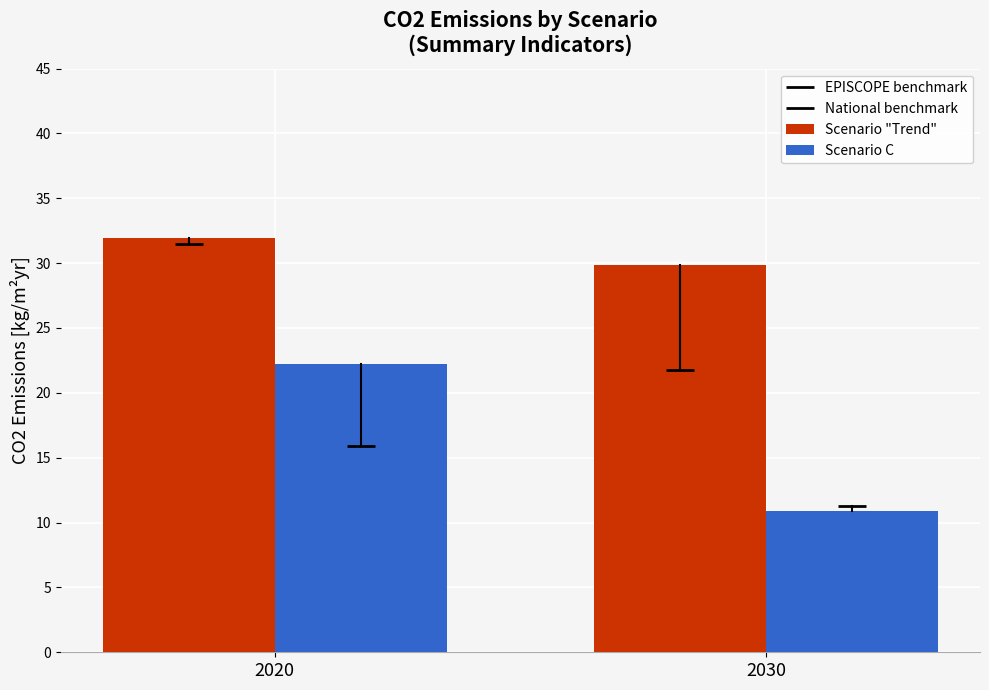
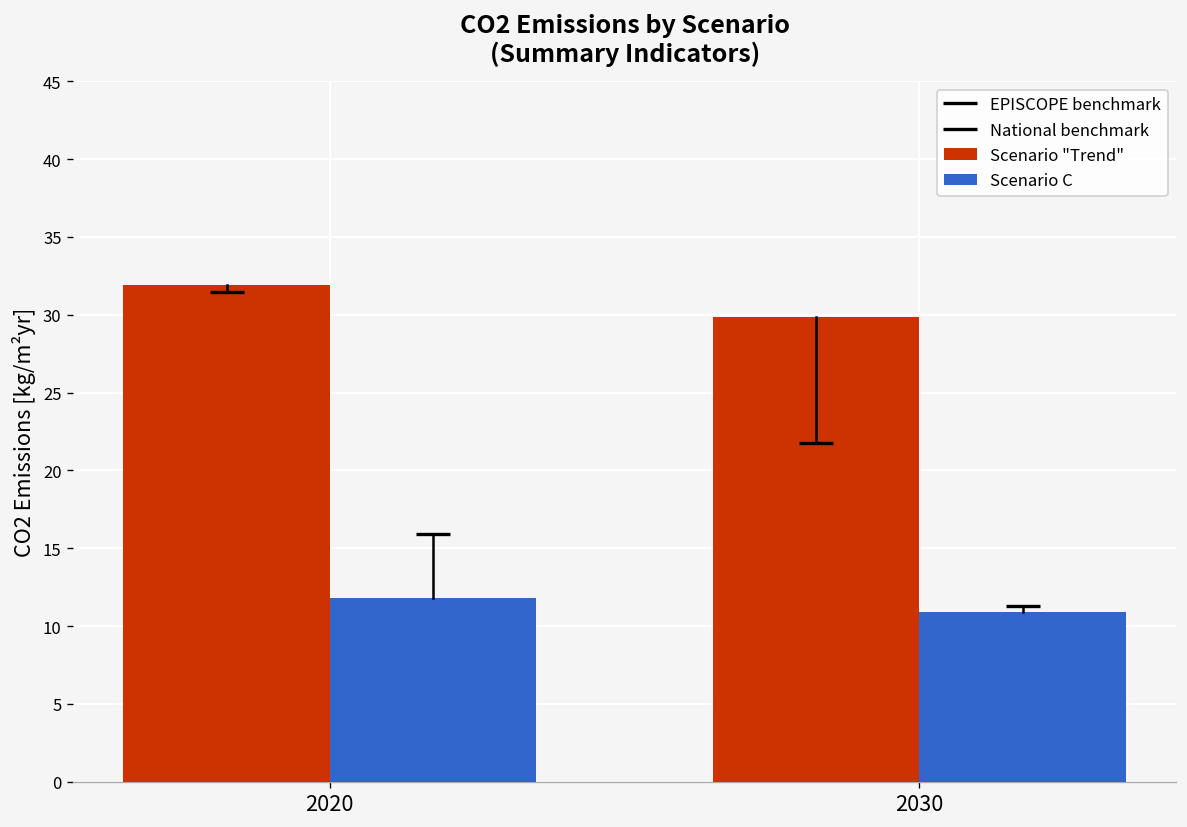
  {
    "Scenario \"Trend\"": {
      "2020": 31.9,
      "2030": 29.8
    },
    "Scenario C": {
-     "2020": 22.2,
+     "2020": 11.8,
      "2030": 10.9
    }
  }
